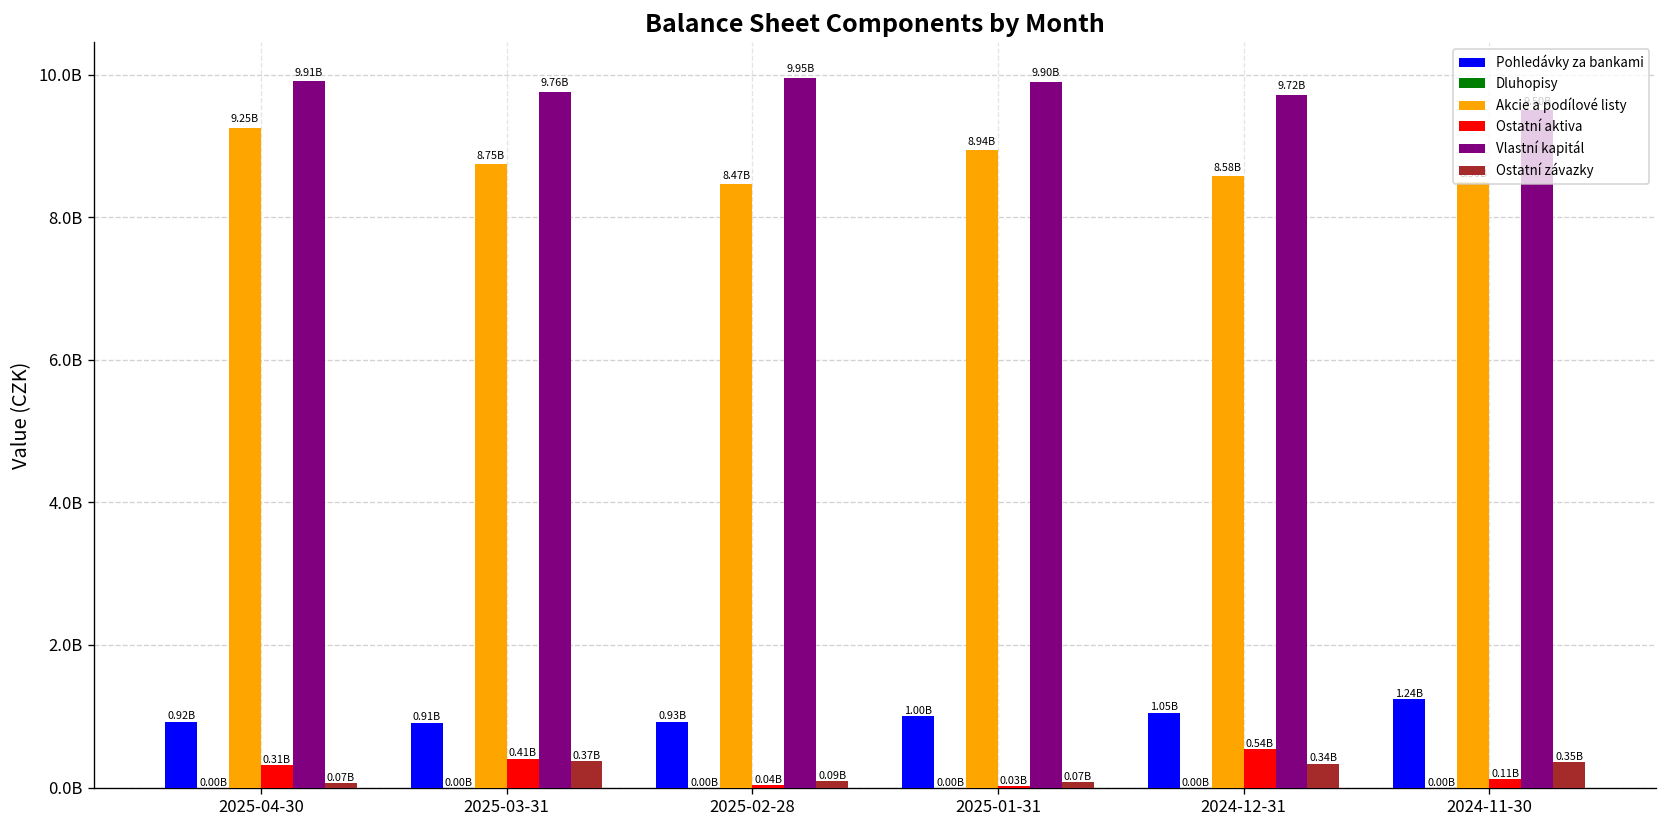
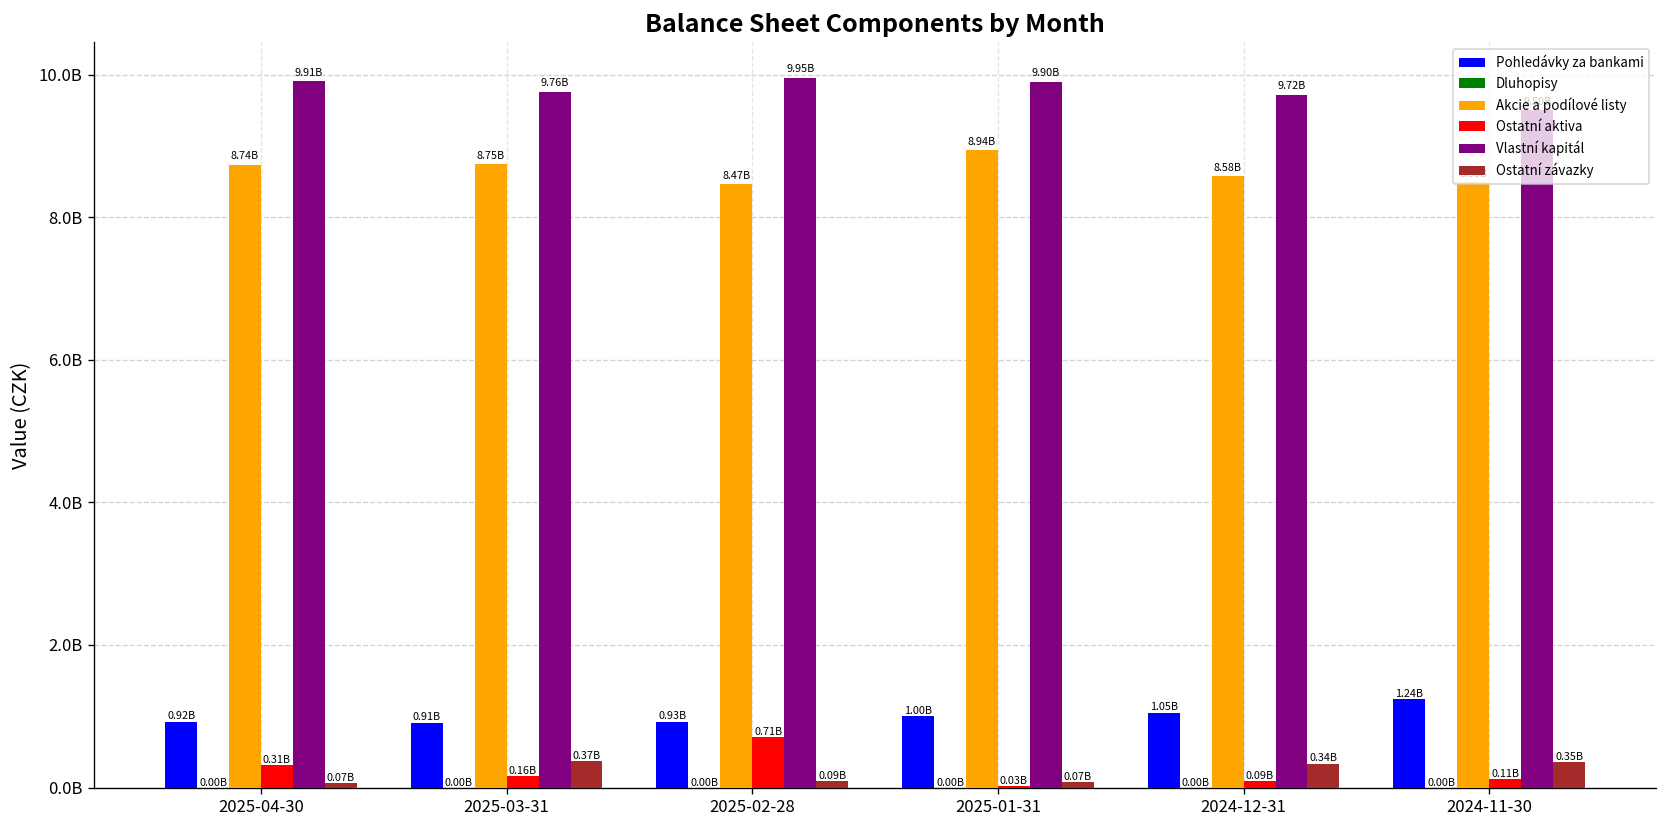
  {
    "Pohledávky za bankami": {
      "2025-04-30": "0.92B",
      "2025-03-31": "0.91B",
      "2025-02-28": "0.93B",
      "2025-01-31": "1.00B",
      "2024-12-31": "1.05B",
      "2024-11-30": "1.24B"
    },
    "Dluhopisy": {
      "2025-04-30": "0.00B",
      "2025-03-31": "0.00B",
      "2025-02-28": "0.00B",
      "2025-01-31": "0.00B",
      "2024-12-31": "0.00B",
      "2024-11-30": "0.00B"
    },
    "Akcie a podílové listy": {
-     "2025-04-30": "9.25B",
+     "2025-04-30": "8.74B",
      "2025-03-31": "8.75B",
      "2025-02-28": "8.47B",
      "2025-01-31": "8.94B",
      "2024-12-31": "8.58B"
    },
    "Ostatní aktiva": {
      "2025-04-30": "0.31B",
-     "2025-03-31": "0.41B",
-     "2025-02-28": "0.04B",
+     "2025-03-31": "0.16B",
+     "2025-02-28": "0.71B",
      "2025-01-31": "0.03B",
-     "2024-12-31": "0.54B",
+     "2024-12-31": "0.09B",
      "2024-11-30": "0.11B"
    },
    "Vlastní kapitál": {
      "2025-04-30": "9.91B",
      "2025-03-31": "9.76B",
      "2025-02-28": "9.95B",
      "2025-01-31": "9.90B",
      "2024-12-31": "9.72B"
    },
    "Ostatní závazky": {
      "2025-04-30": "0.07B",
      "2025-03-31": "0.37B",
      "2025-02-28": "0.09B",
      "2025-01-31": "0.07B",
      "2024-12-31": "0.34B",
      "2024-11-30": "0.35B"
    }
  }
